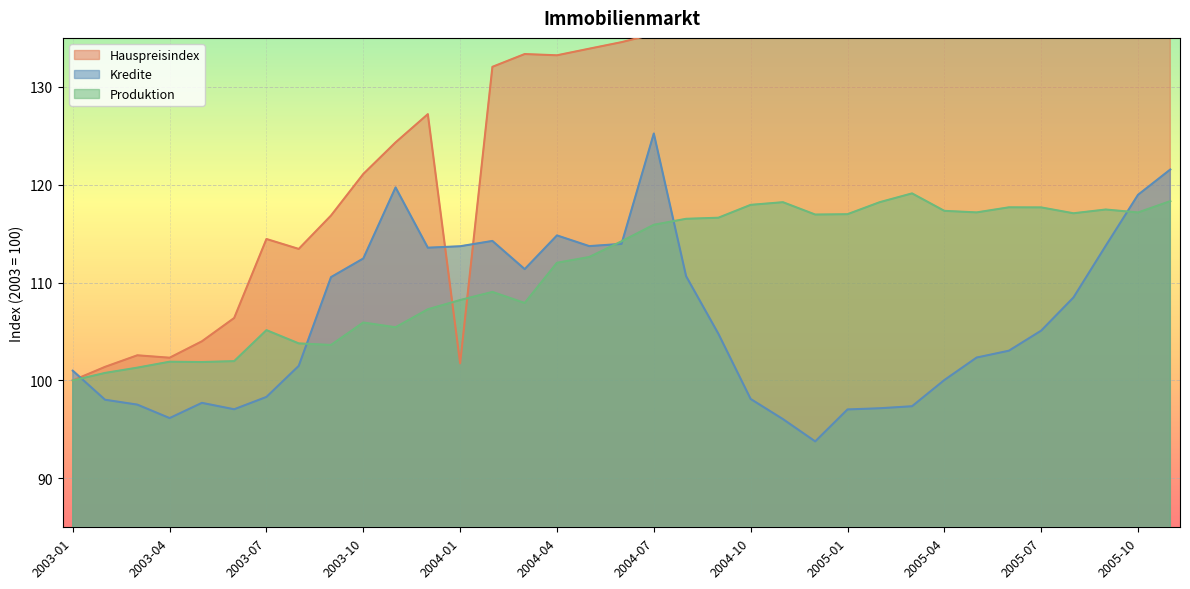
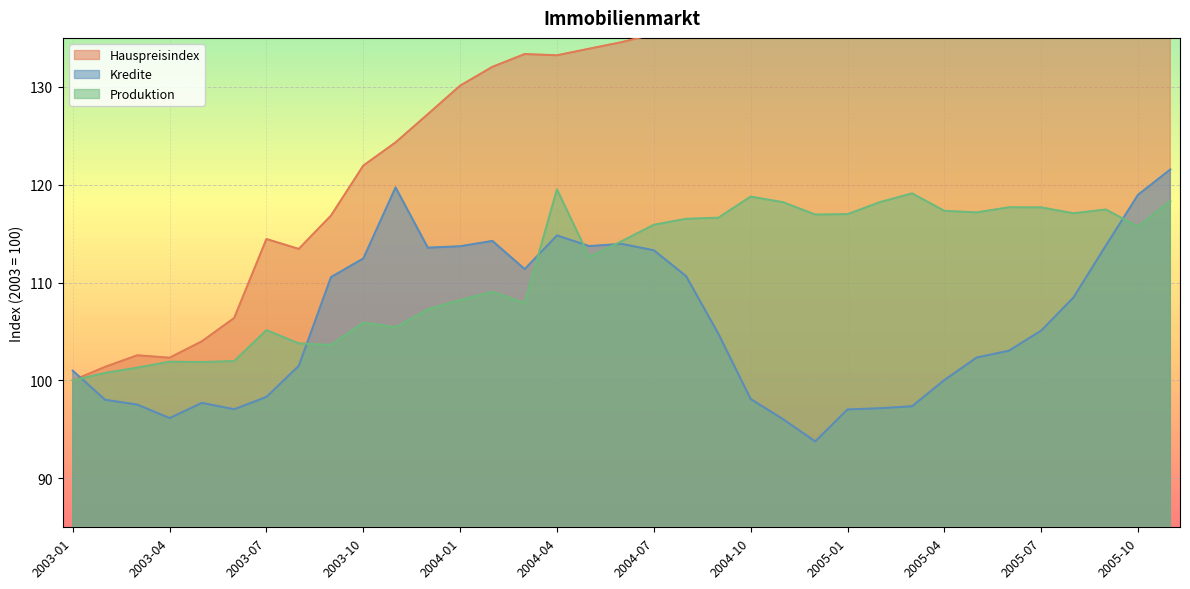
  {
    "Hauspreisindex": {
      "2003-04": 102,
      "2003-07": 114,
-     "2003-10": 121,
-     "2004-01": 102,
+     "2003-10": 122,
+     "2004-01": 130,
      "2004-04": 133
    },
    "Kredite": {
      "2003-01": 101,
      "2003-04": 96,
      "2003-07": 98,
      "2003-10": 112,
      "2004-01": 114,
      "2004-04": 115,
-     "2004-07": 125,
+     "2004-07": 113,
      "2004-10": 98,
      "2005-01": 97,
      "2005-04": 100,
      "2005-07": 105,
      "2005-10": 119
    },
    "Produktion": {
      "2003-04": 102,
      "2003-07": 105,
      "2003-10": 106,
      "2004-01": 108,
-     "2004-04": 112,
+     "2004-04": 120,
      "2004-07": 116,
-     "2004-10": 118,
+     "2004-10": 119,
      "2005-01": 117,
      "2005-04": 117,
      "2005-07": 118,
-     "2005-10": 117
+     "2005-10": 116
    }
  }
